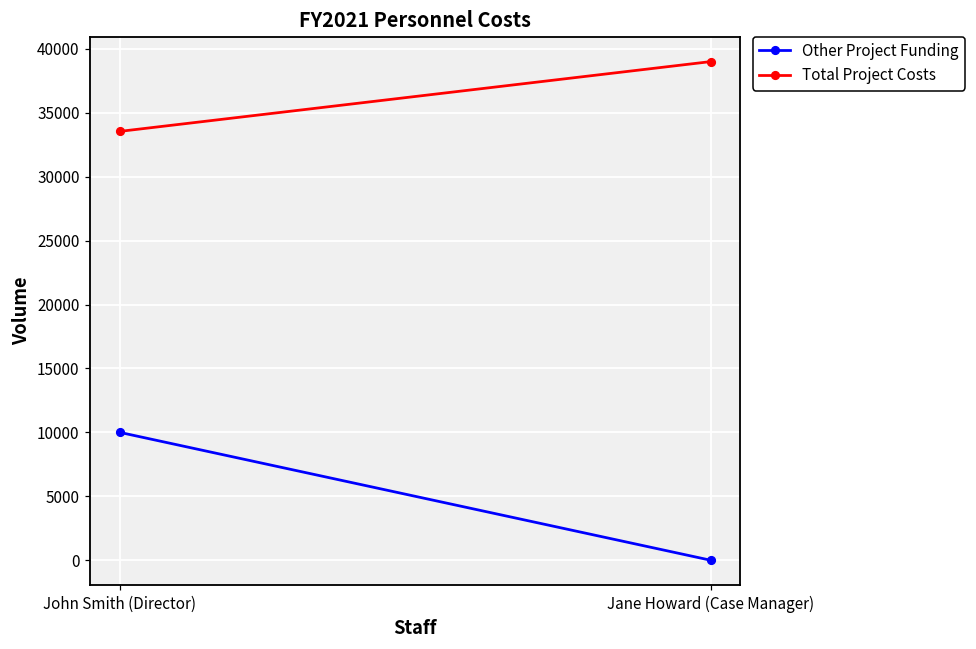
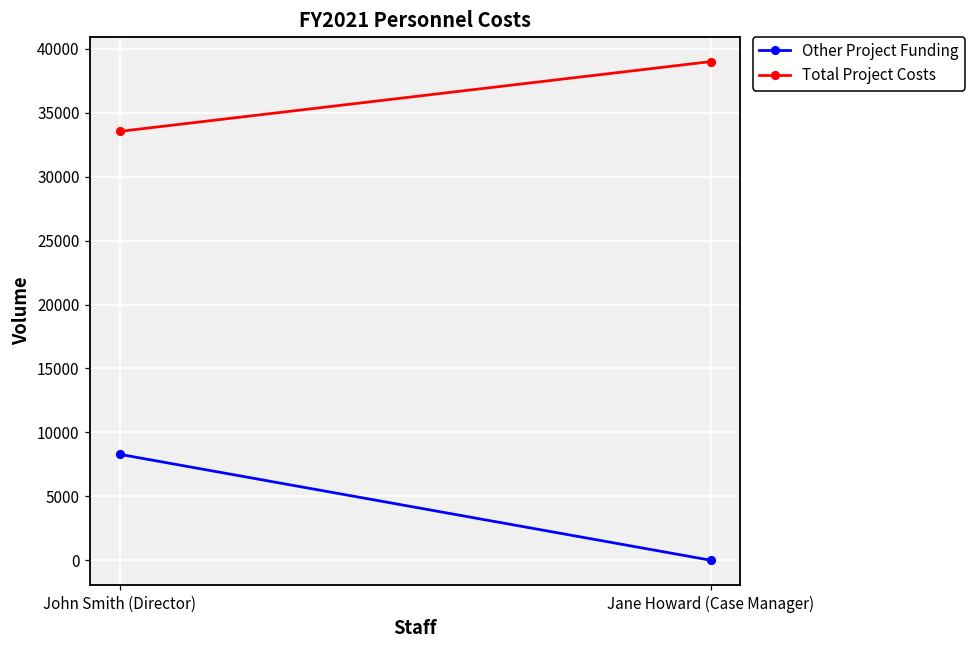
  {
    "Other Project Funding": {
-     "John Smith (Director)": 10000,
+     "John Smith (Director)": 8300,
      "Jane Howard (Case Manager)": 0
    },
    "Total Project Costs": {
      "John Smith (Director)": 33500,
      "Jane Howard (Case Manager)": 39000
    }
  }
